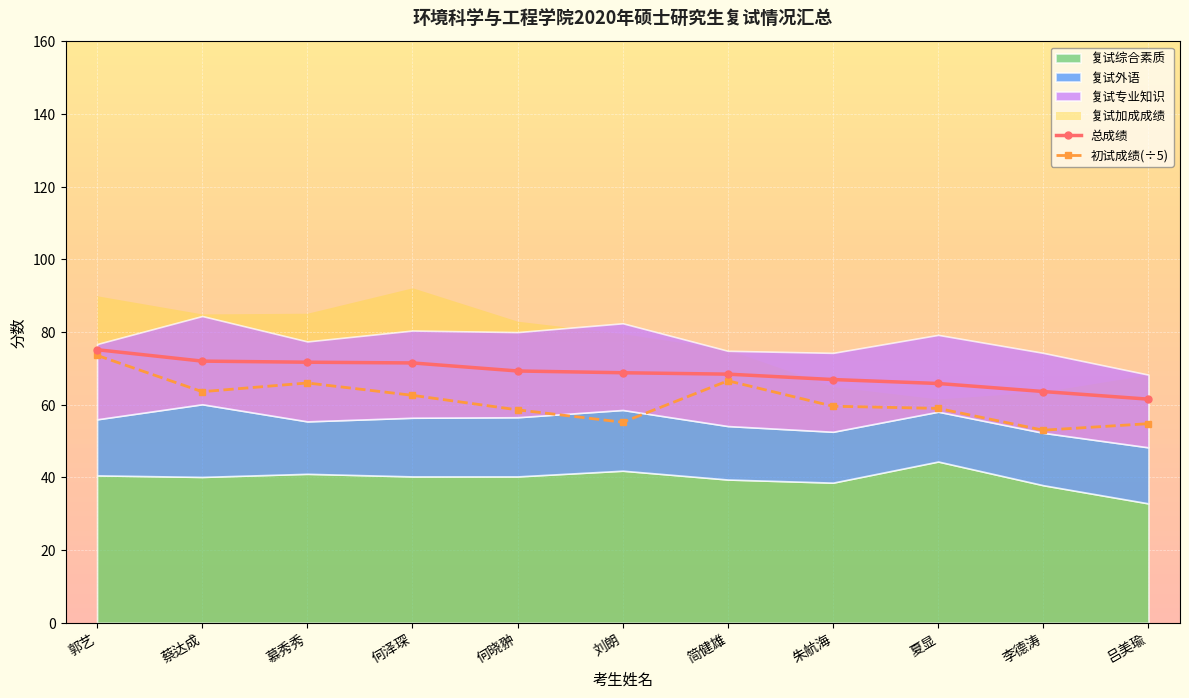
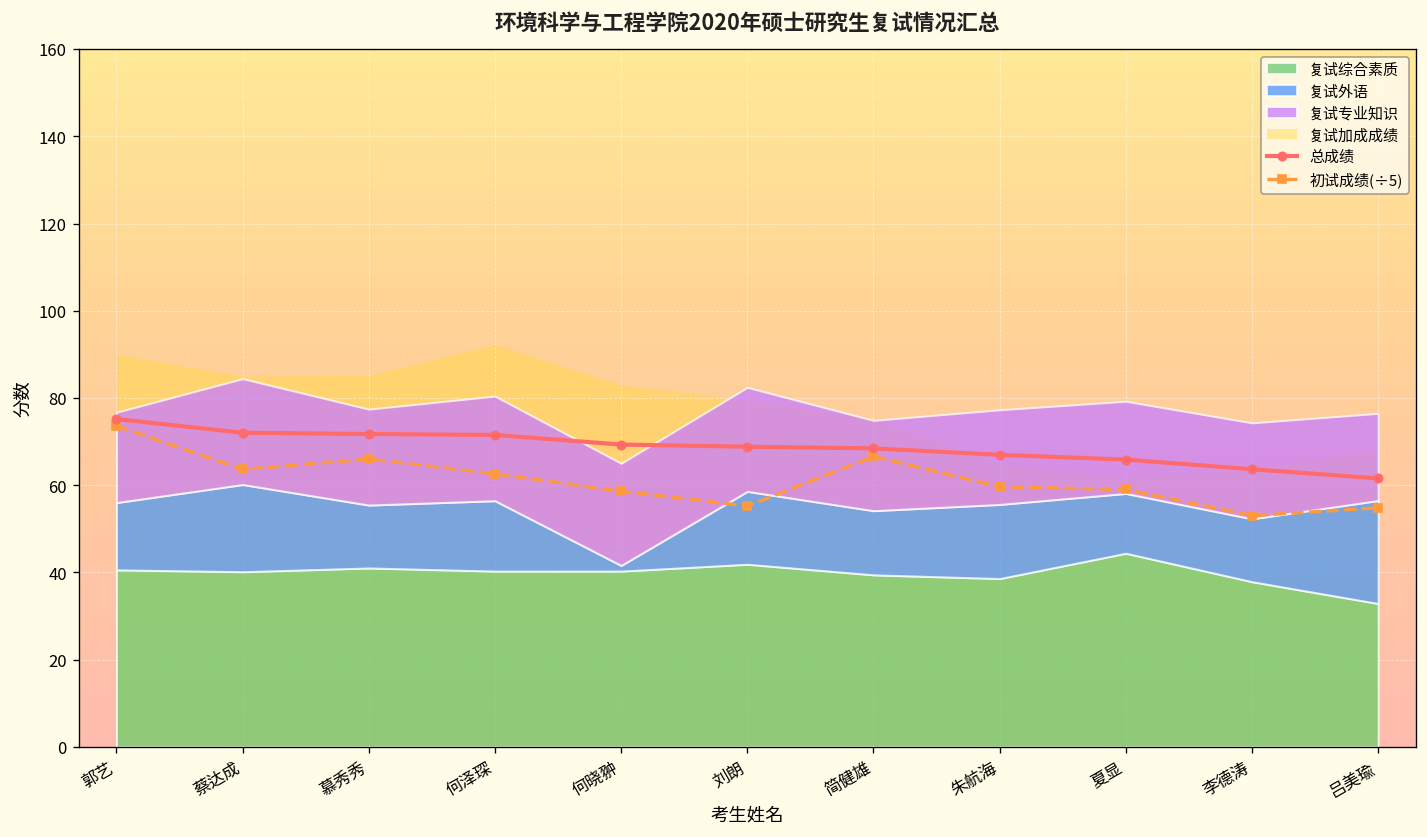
  {
    "总成绩": {
      "郭艺": 75,
      "蔡达成": 72,
      "慕秀秀": 72,
      "何泽琛": 72,
      "何晓翀": 69,
      "刘朗": 69,
      "简健雄": 68,
      "朱航海": 67,
      "夏显": 66,
      "吕美瑜": 62
    },
    "复试综合素质": {
      "郭艺": 41,
      "蔡达成": 40,
      "慕秀秀": 41,
      "何泽琛": 40,
      "何晓翀": 40,
      "刘朗": 42,
      "简健雄": 39,
      "朱航海": 39,
      "夏显": 44,
      "李德涛": 38,
      "吕美瑜": 33
    },
    "初试成绩(÷5)": {
      "郭艺": 74,
      "蔡达成": 64,
      "慕秀秀": 66,
      "何泽琛": 63,
      "何晓翀": 59,
      "刘朗": 55,
      "简健雄": 67,
      "朱航海": 60,
      "夏显": 59,
      "李德涛": 53,
      "吕美瑜": 55
    },
    "复试外语": {
      "郭艺": 15,
      "蔡达成": 20,
      "慕秀秀": 14,
      "何泽琛": 16,
-     "何晓翀": 16,
+     "何晓翀": 1,
      "刘朗": 17,
      "简健雄": 15,
-     "朱航海": 14,
+     "朱航海": 17,
      "夏显": 14,
      "李德涛": 14,
-     "吕美瑜": 15
+     "吕美瑜": 24
    },
    "复试专业知识": {
      "郭艺": 21,
      "慕秀秀": 22,
      "何泽琛": 24,
      "何晓翀": 23,
      "刘朗": 24,
      "朱航海": 22,
      "夏显": 21,
      "李德涛": 22
    },
    "复试加成成绩": {
      "郭艺": 90,
      "慕秀秀": 85,
      "何泽琛": 92,
      "何晓翀": 83,
      "刘朗": 80,
      "朱航海": 65,
      "夏显": 62
    }
  }
